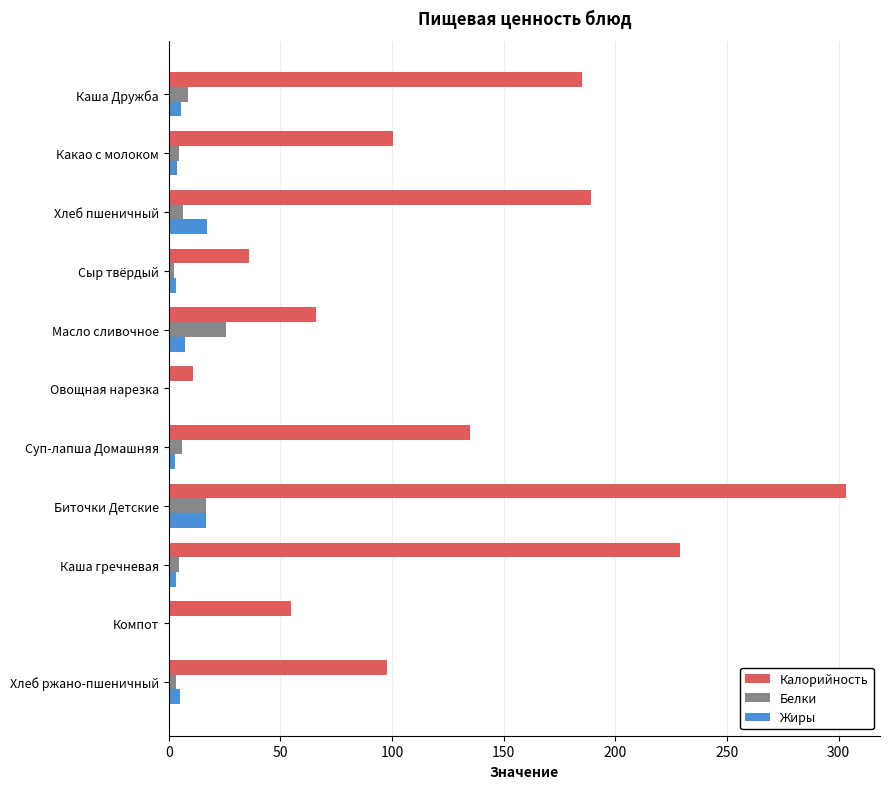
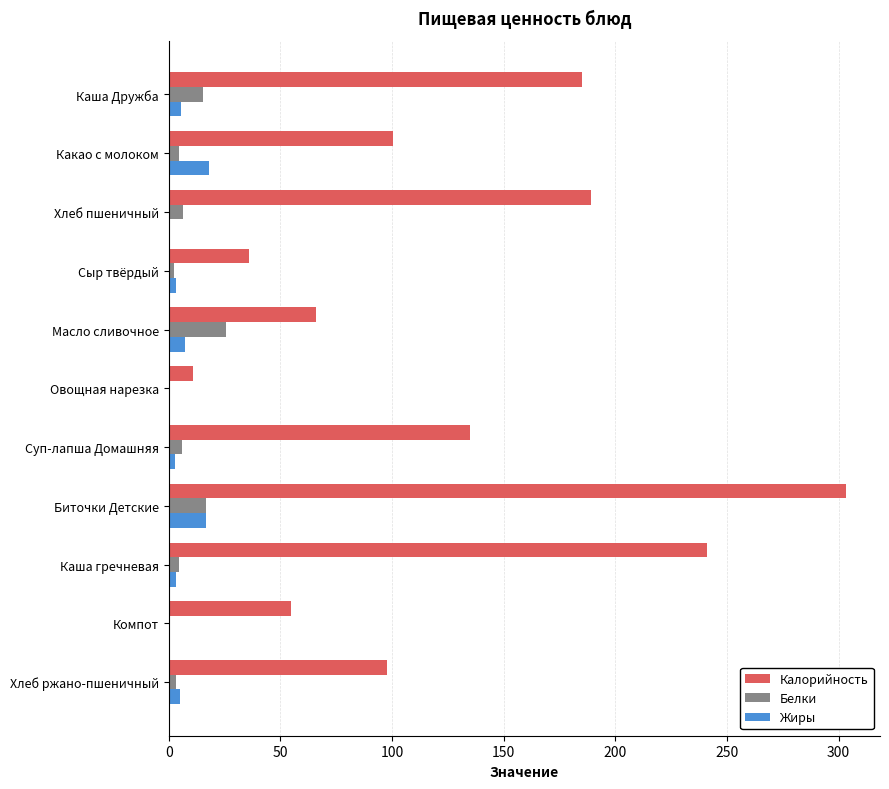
  {
    "Калорийность": {
      "Каша Дружба": 185,
      "Какао с молоком": 100,
      "Хлеб пшеничный": 189,
      "Сыр твёрдый": 36,
      "Масло сливочное": 66,
      "Овощная нарезка": 11,
      "Суп-лапша Домашняя": 135,
      "Биточки Детские": 303,
-     "Каша гречневая": 229,
+     "Каша гречневая": 241,
      "Компот": 55,
      "Хлеб ржано-пшеничный": 98
    },
    "Белки": {
-     "Каша Дружба": 9,
+     "Каша Дружба": 16,
      "Какао с молоком": 5,
      "Хлеб пшеничный": 6,
      "Сыр твёрдый": 2,
      "Масло сливочное": 25,
      "Суп-лапша Домашняя": 6,
      "Биточки Детские": 17,
      "Каша гречневая": 5,
      "Хлеб ржано-пшеничный": 3
    },
    "Жиры": {
      "Каша Дружба": 6,
-     "Какао с молоком": 4,
-     "Хлеб пшеничный": 17,
+     "Какао с молоком": 18,
+     "Хлеб пшеничный": 1,
      "Сыр твёрдый": 3,
      "Масло сливочное": 7,
      "Овощная нарезка": 0,
      "Суп-лапша Домашняя": 3,
      "Биточки Детские": 17,
      "Каша гречневая": 3,
      "Компот": 0,
      "Хлеб ржано-пшеничный": 5
    }
  }
